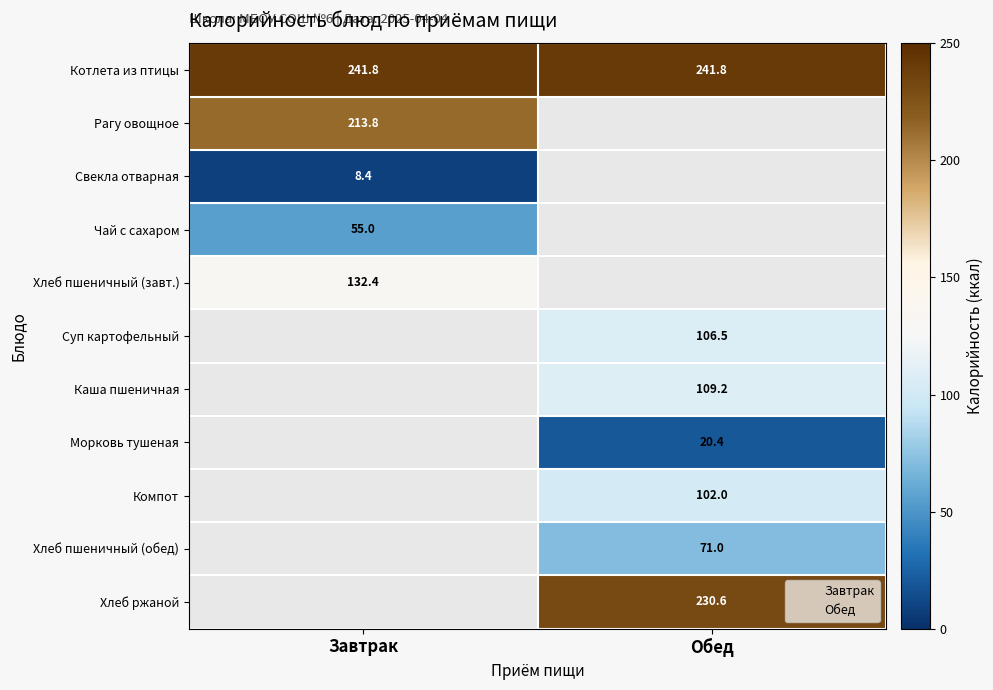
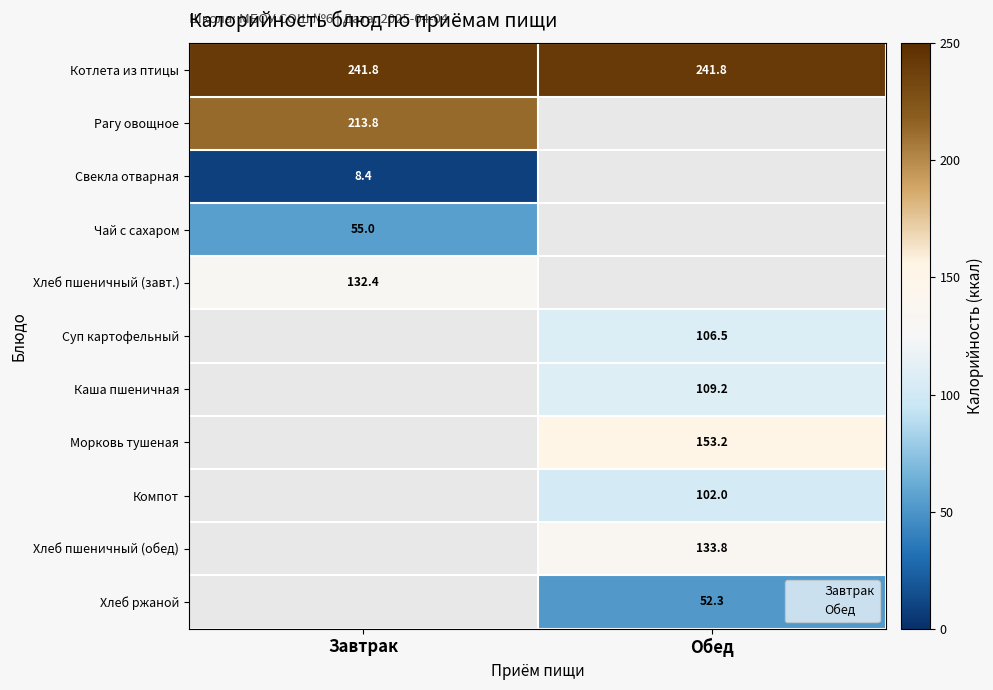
  {
    "Котлета из птицы": {
      "Завтрак": 241.8,
      "Обед": 241.8
    },
    "Рагу овощное": {
      "Завтрак": 213.8
    },
    "Свекла отварная": {
      "Завтрак": 8.4
    },
    "Чай с сахаром": {
      "Завтрак": 55.0
    },
    "Хлеб пшеничный (завт.)": {
      "Завтрак": 132.4
    },
    "Суп картофельный": {
      "Обед": 106.5
    },
    "Каша пшеничная": {
      "Обед": 109.2
    },
    "Морковь тушеная": {
-     "Обед": 20.4
+     "Обед": 153.2
    },
    "Компот": {
      "Обед": 102.0
    },
    "Хлеб пшеничный (обед)": {
-     "Обед": 71.0
+     "Обед": 133.8
    },
    "Хлеб ржаной": {
-     "Обед": 230.6
+     "Обед": 52.3
    }
  }
